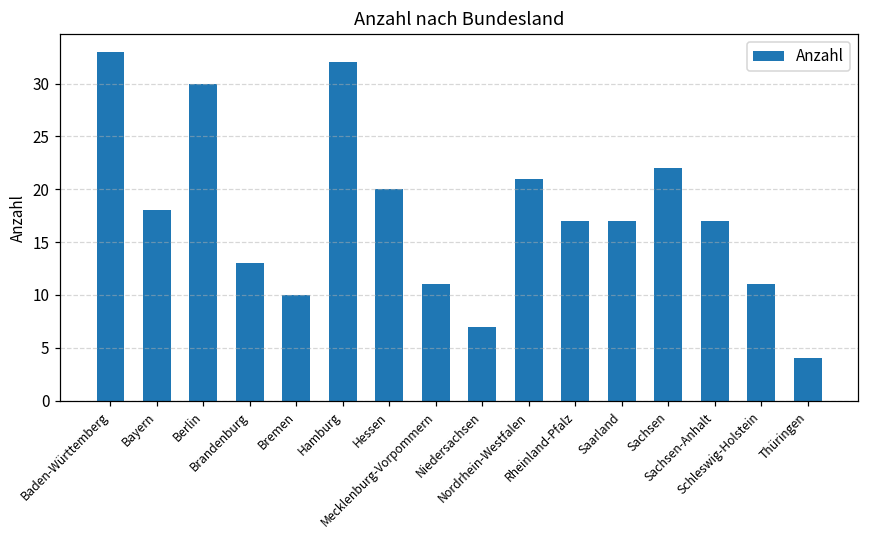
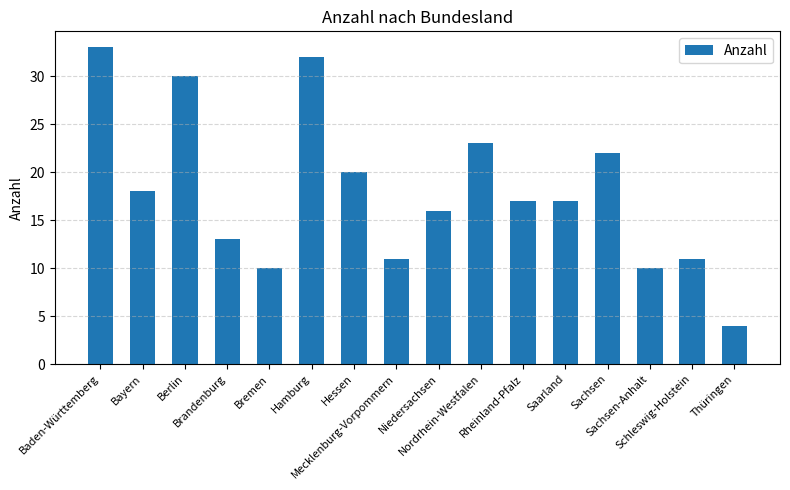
  {
    "Baden-Württemberg": 33,
    "Bayern": 18,
    "Berlin": 30,
    "Brandenburg": 13,
    "Bremen": 10,
    "Hamburg": 32,
    "Hessen": 20,
    "Mecklenburg-Vorpommern": 11,
-   "Niedersachsen": 7,
-   "Nordrhein-Westfalen": 21,
+   "Niedersachsen": 16,
+   "Nordrhein-Westfalen": 23,
    "Rheinland-Pfalz": 17,
    "Saarland": 17,
    "Sachsen": 22,
-   "Sachsen-Anhalt": 17,
+   "Sachsen-Anhalt": 10,
    "Schleswig-Holstein": 11,
    "Thüringen": 4
  }
